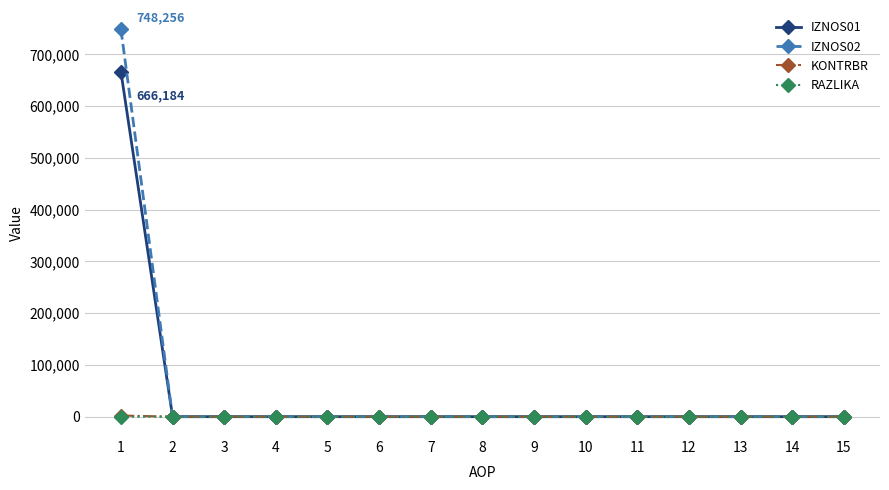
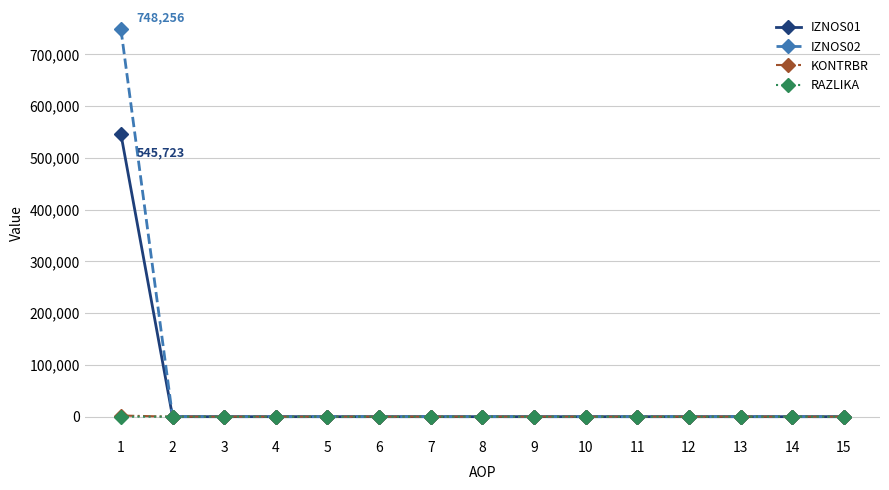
  {
    "IZNOS01": {
-     "1": "666,184"
+     "1": "545,723"
    },
    "IZNOS02": {
      "1": "748,256"
    }
  }
